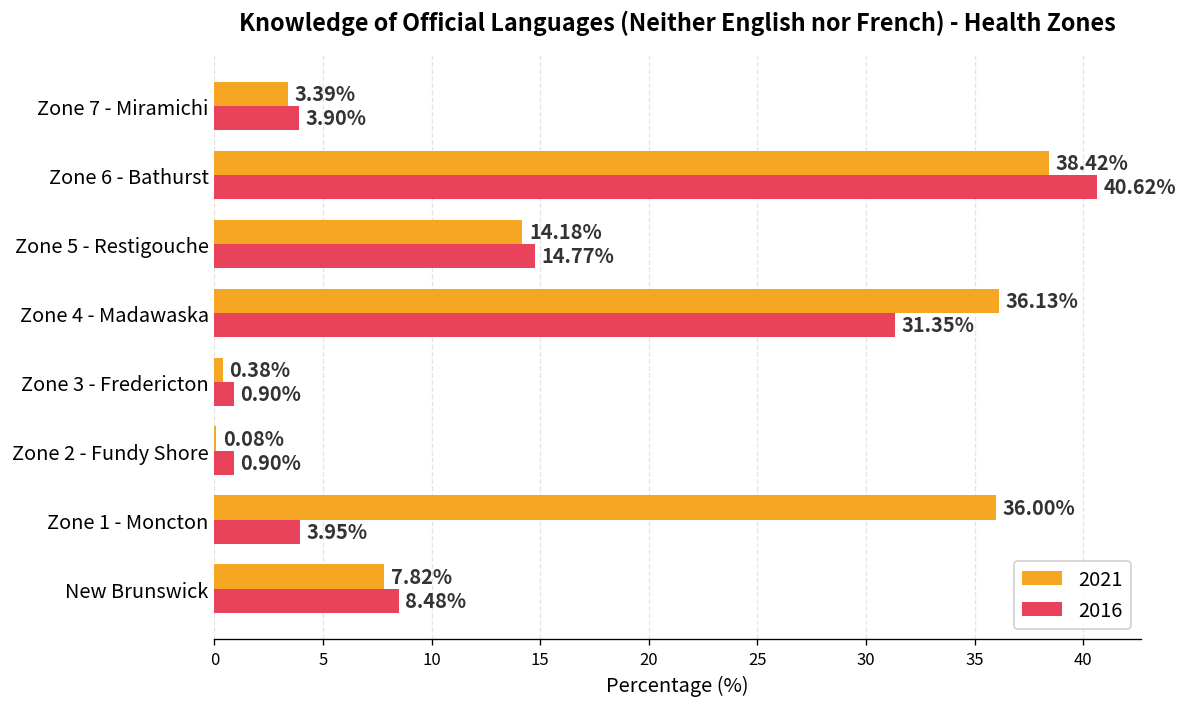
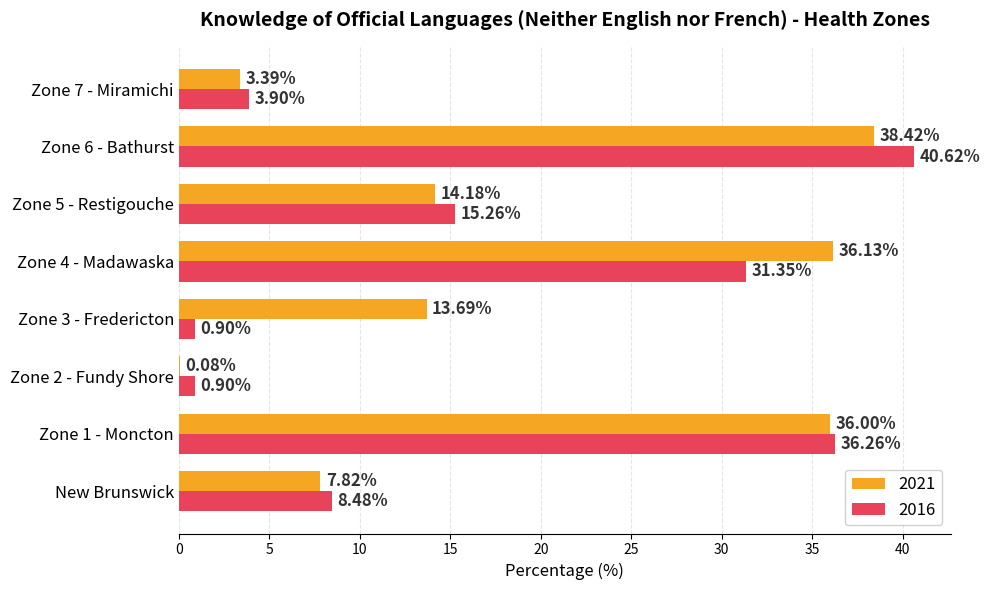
  {
    "2021": {
      "Zone 7 - Miramichi": "3.39%",
      "Zone 6 - Bathurst": "38.42%",
      "Zone 5 - Restigouche": "14.18%",
      "Zone 4 - Madawaska": "36.13%",
-     "Zone 3 - Fredericton": "0.38%",
+     "Zone 3 - Fredericton": "13.69%",
      "Zone 2 - Fundy Shore": "0.08%",
      "Zone 1 - Moncton": "36.00%",
      "New Brunswick": "7.82%"
    },
    "2016": {
      "Zone 7 - Miramichi": "3.90%",
      "Zone 6 - Bathurst": "40.62%",
-     "Zone 5 - Restigouche": "14.77%",
+     "Zone 5 - Restigouche": "15.26%",
      "Zone 4 - Madawaska": "31.35%",
      "Zone 3 - Fredericton": "0.90%",
      "Zone 2 - Fundy Shore": "0.90%",
-     "Zone 1 - Moncton": "3.95%",
+     "Zone 1 - Moncton": "36.26%",
      "New Brunswick": "8.48%"
    }
  }
